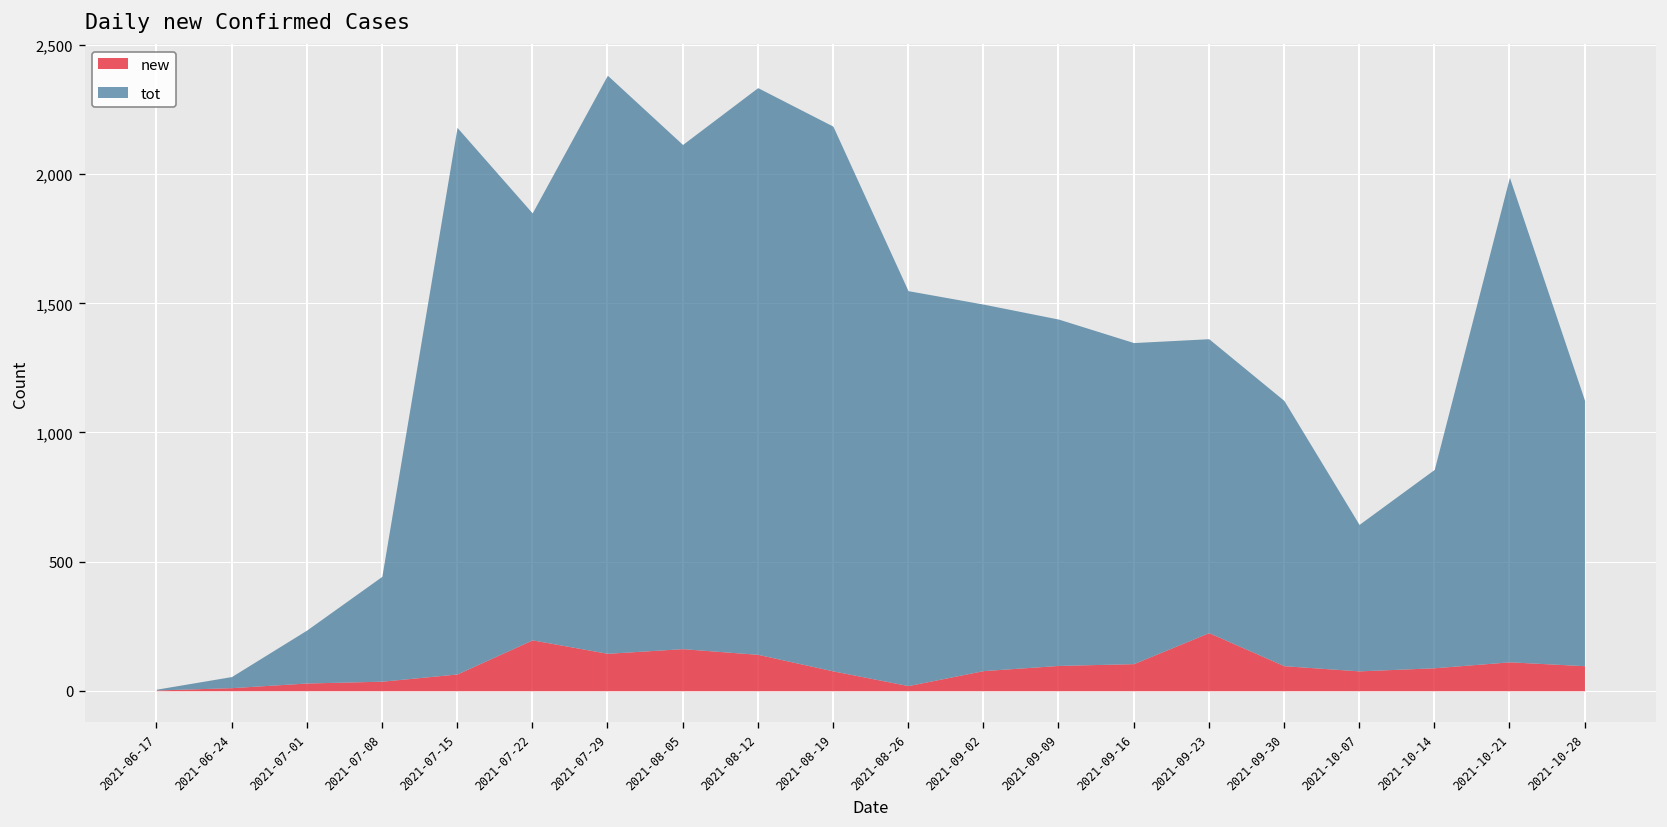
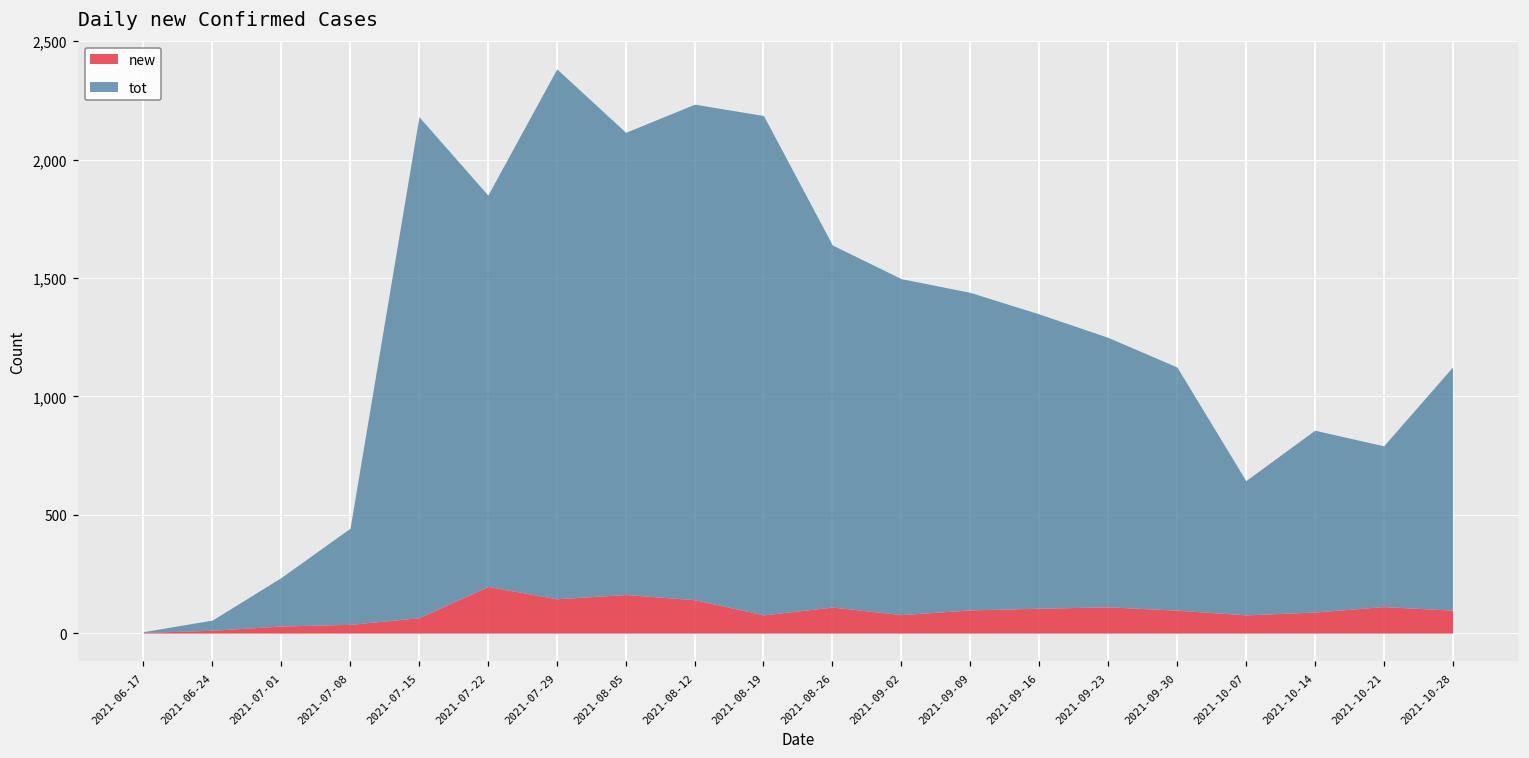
  {
    "new": {
      "2021-06-24": "10",
      "2021-07-01": "30",
      "2021-07-08": "40",
      "2021-07-15": "70",
      "2021-07-22": "200",
      "2021-07-29": "150",
      "2021-08-05": "160",
      "2021-08-12": "140",
      "2021-08-19": "80",
-     "2021-08-26": "20",
+     "2021-08-26": "110",
      "2021-09-02": "80",
      "2021-09-09": "100",
      "2021-09-16": "110",
-     "2021-09-23": "230",
+     "2021-09-23": "110",
      "2021-09-30": "100",
      "2021-10-07": "80",
      "2021-10-14": "90",
      "2021-10-21": "110",
      "2021-10-28": "100"
    },
    "tot": {
      "2021-06-24": "40",
      "2021-07-01": "210",
      "2021-07-08": "410",
      "2021-07-15": "2,120",
      "2021-07-22": "1,650",
      "2021-07-29": "2,240",
      "2021-08-05": "1,950",
-     "2021-08-12": "2,190",
+     "2021-08-12": "2,090",
      "2021-08-19": "2,110",
      "2021-08-26": "1,530",
      "2021-09-02": "1,420",
      "2021-09-09": "1,340",
      "2021-09-16": "1,240",
      "2021-09-23": "1,140",
      "2021-09-30": "1,030",
      "2021-10-07": "570",
      "2021-10-14": "770",
-     "2021-10-21": "1,880",
+     "2021-10-21": "680",
      "2021-10-28": "1,030"
    }
  }
